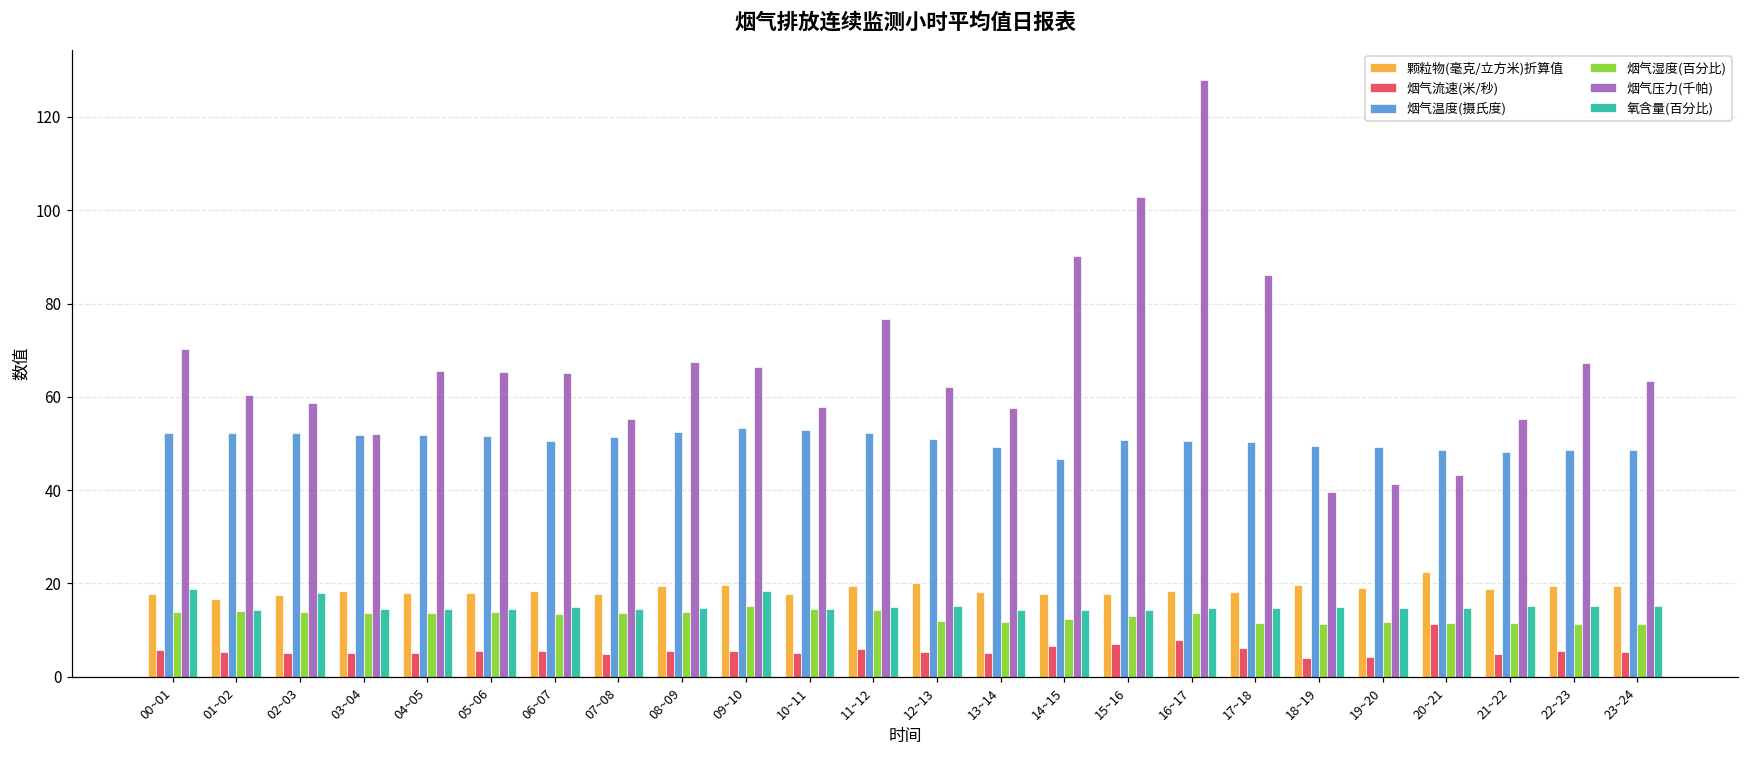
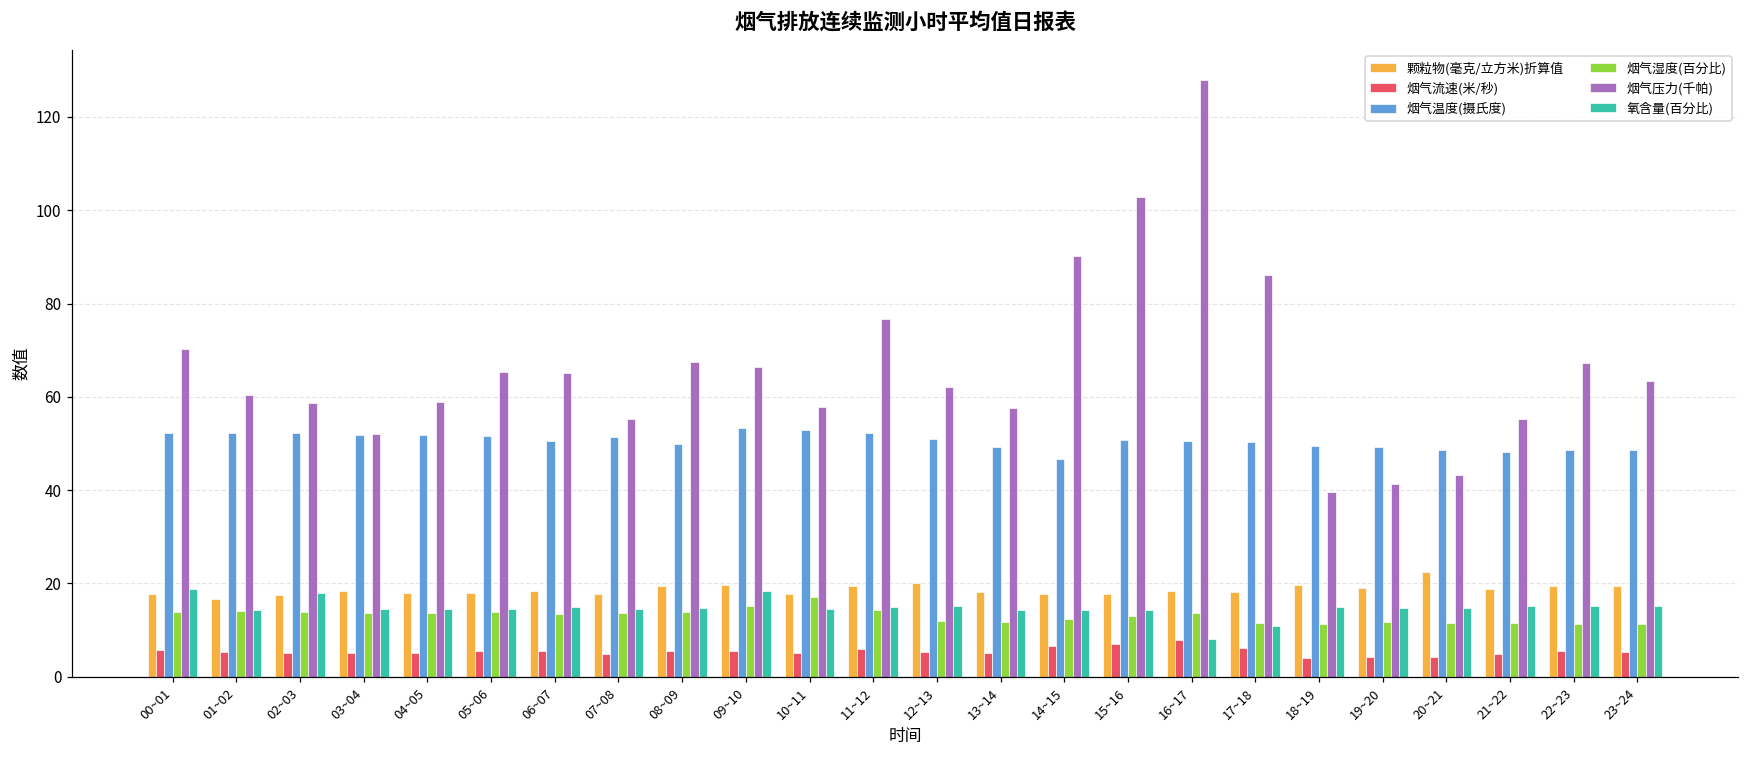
  {
    "颗粒物(毫克/立方米)折算值": {
      "00~01": 18,
      "01~02": 17,
      "02~03": 17,
      "03~04": 18,
      "04~05": 18,
      "05~06": 18,
      "06~07": 18,
      "07~08": 18,
      "08~09": 19,
      "09~10": 20,
      "10~11": 18,
      "11~12": 19,
      "12~13": 20,
      "13~14": 18,
      "14~15": 18,
      "15~16": 18,
      "16~17": 18,
      "17~18": 18,
      "18~19": 20,
      "19~20": 19,
      "20~21": 22,
      "21~22": 19,
      "22~23": 19,
      "23~24": 19
    },
    "烟气流速(米/秒)": {
      "00~01": 6,
      "01~02": 5,
      "02~03": 5,
      "03~04": 5,
      "04~05": 5,
      "05~06": 5,
      "06~07": 5,
      "07~08": 5,
      "08~09": 6,
      "09~10": 6,
      "10~11": 5,
      "11~12": 6,
      "12~13": 5,
      "13~14": 5,
      "14~15": 7,
      "15~16": 7,
      "16~17": 8,
      "17~18": 6,
      "18~19": 4,
      "19~20": 4,
-     "20~21": 11,
+     "20~21": 4,
      "21~22": 5,
      "22~23": 6,
      "23~24": 5
    },
    "烟气温度(摄氏度)": {
      "00~01": 52,
      "01~02": 52,
      "02~03": 52,
      "03~04": 52,
      "04~05": 52,
      "05~06": 52,
      "06~07": 51,
      "07~08": 51,
-     "08~09": 53,
+     "08~09": 50,
      "09~10": 53,
      "10~11": 53,
      "11~12": 52,
      "12~13": 51,
      "13~14": 49,
      "14~15": 47,
      "15~16": 51,
      "16~17": 51,
      "17~18": 50,
      "18~19": 49,
      "19~20": 49,
      "20~21": 49,
      "21~22": 48,
      "22~23": 49,
      "23~24": 49
    },
    "烟气湿度(百分比)": {
      "00~01": 14,
      "01~02": 14,
      "02~03": 14,
      "03~04": 14,
      "04~05": 14,
      "05~06": 14,
      "06~07": 13,
      "07~08": 14,
      "08~09": 14,
      "09~10": 15,
-     "10~11": 15,
+     "10~11": 17,
      "11~12": 14,
      "12~13": 12,
      "13~14": 12,
      "14~15": 12,
      "15~16": 13,
      "16~17": 14,
      "17~18": 12,
      "18~19": 11,
      "19~20": 12,
      "20~21": 12,
      "21~22": 12,
      "22~23": 11,
      "23~24": 11
    },
    "烟气压力(千帕)": {
      "00~01": 70,
      "01~02": 60,
      "02~03": 59,
      "03~04": 52,
-     "04~05": 65,
+     "04~05": 59,
      "05~06": 65,
      "06~07": 65,
      "07~08": 55,
      "08~09": 67,
      "09~10": 66,
      "10~11": 58,
      "11~12": 77,
      "12~13": 62,
      "13~14": 58,
      "14~15": 90,
      "15~16": 103,
      "16~17": 128,
      "17~18": 86,
      "18~19": 40,
      "19~20": 41,
      "20~21": 43,
      "21~22": 55,
      "22~23": 67,
      "23~24": 63
    },
    "氧含量(百分比)": {
      "00~01": 19,
      "01~02": 14,
      "02~03": 18,
      "03~04": 15,
      "04~05": 15,
      "05~06": 14,
      "06~07": 15,
      "07~08": 15,
      "08~09": 15,
      "09~10": 18,
      "10~11": 14,
      "11~12": 15,
      "12~13": 15,
      "13~14": 14,
      "14~15": 14,
      "15~16": 14,
-     "16~17": 15,
-     "17~18": 15,
+     "16~17": 8,
+     "17~18": 11,
      "18~19": 15,
      "19~20": 15,
      "20~21": 15,
      "21~22": 15,
      "22~23": 15,
      "23~24": 15
    }
  }
